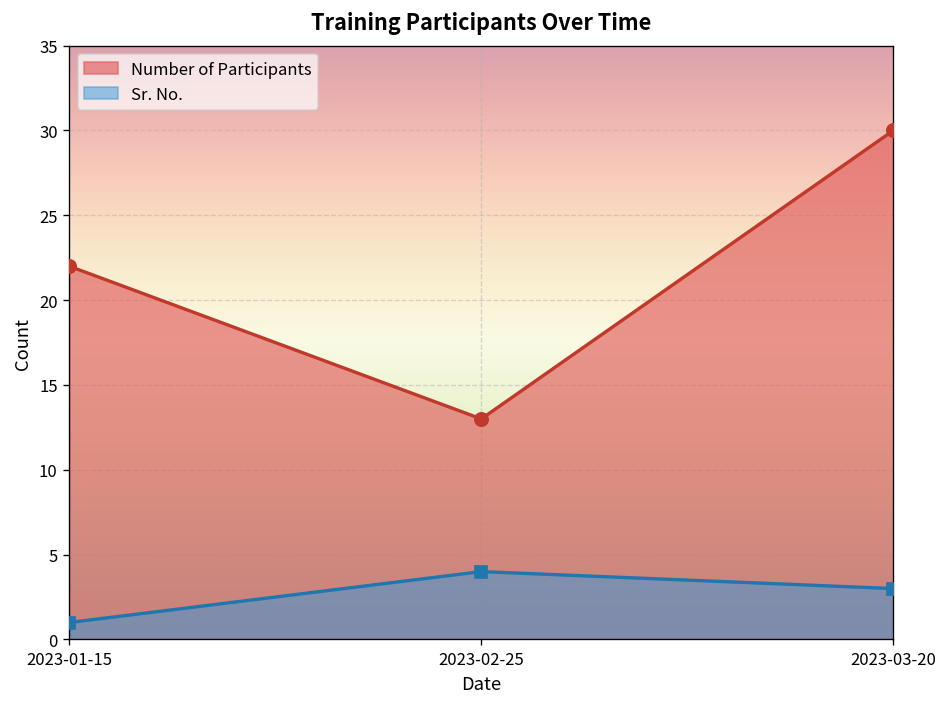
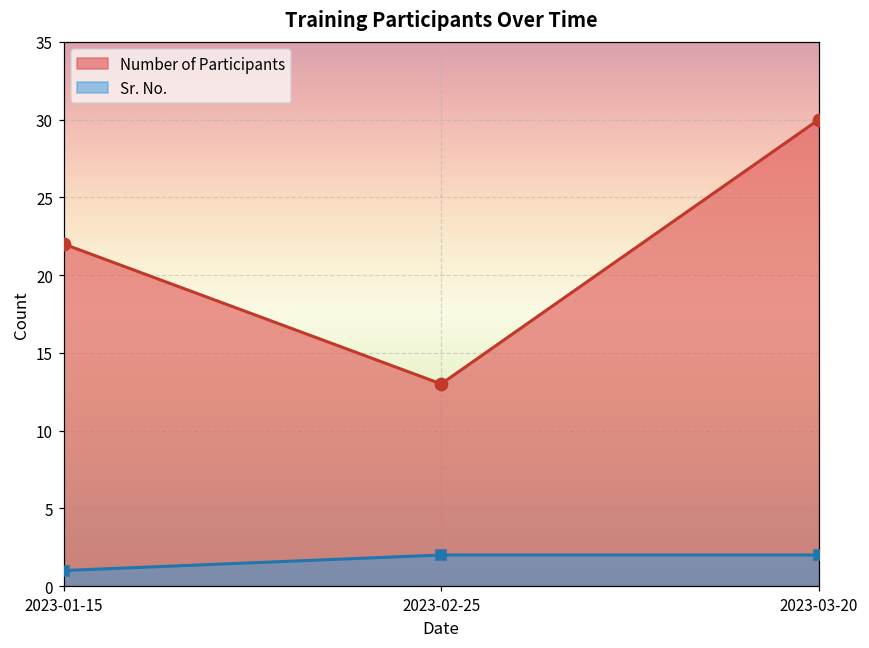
  {
    "Number of Participants": {
      "2023-01-15": 22,
      "2023-02-25": 13,
      "2023-03-20": 30
    },
    "Sr. No.": {
      "2023-01-15": 1,
-     "2023-02-25": 4,
-     "2023-03-20": 3
+     "2023-02-25": 2,
+     "2023-03-20": 2
    }
  }
